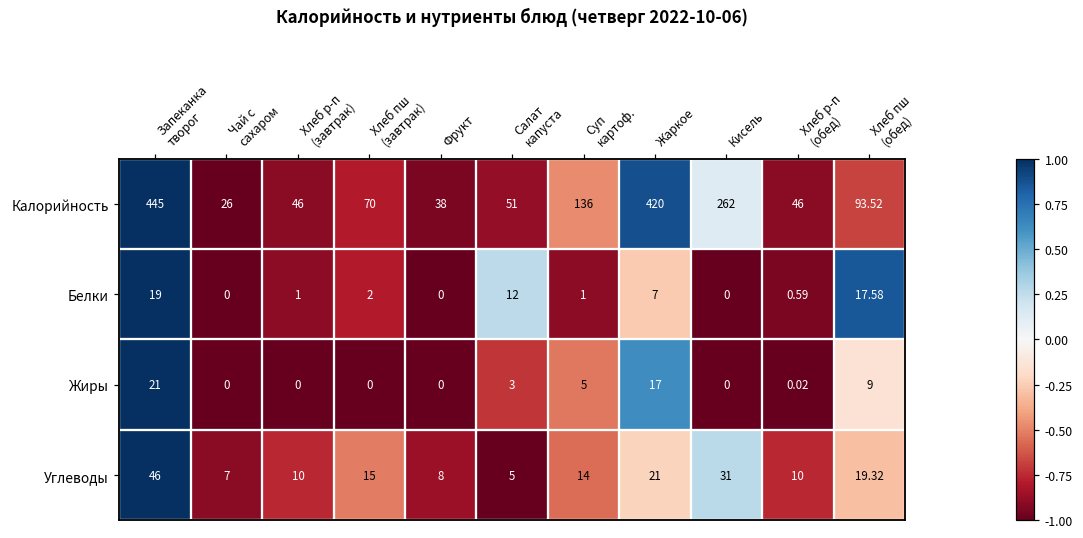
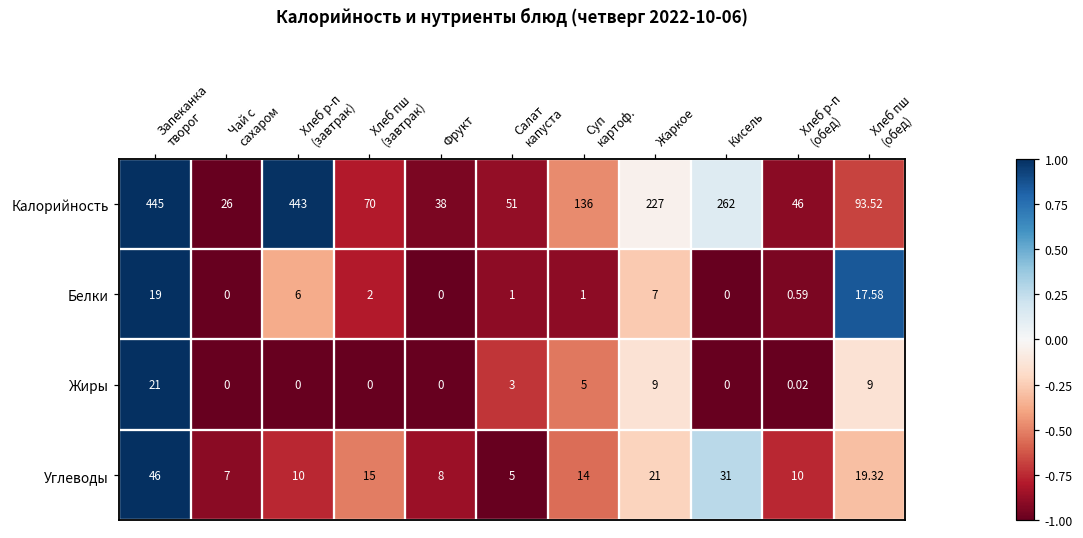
  {
    "Калорийность": {
      "Запеканка творог": 445,
      "Чай с сахаром": 26,
-     "Хлеб р-п (завтрак)": 46,
+     "Хлеб р-п (завтрак)": 443,
      "Хлеб пш (завтрак)": 70,
      "Фрукт": 38,
      "Салат капуста": 51,
      "Суп картоф.": 136,
-     "Жаркое": 420,
+     "Жаркое": 227,
      "Кисель": 262,
      "Хлеб р-п (обед)": 46,
      "Хлеб пш (обед)": 93.52
    },
    "Белки": {
      "Запеканка творог": 19,
      "Чай с сахаром": 0,
-     "Хлеб р-п (завтрак)": 1,
+     "Хлеб р-п (завтрак)": 6,
      "Хлеб пш (завтрак)": 2,
      "Фрукт": 0,
-     "Салат капуста": 12,
+     "Салат капуста": 1,
      "Суп картоф.": 1,
      "Жаркое": 7,
      "Кисель": 0,
      "Хлеб р-п (обед)": 0.59,
      "Хлеб пш (обед)": 17.58
    },
    "Жиры": {
      "Запеканка творог": 21,
      "Чай с сахаром": 0,
      "Хлеб р-п (завтрак)": 0,
      "Хлеб пш (завтрак)": 0,
      "Фрукт": 0,
      "Салат капуста": 3,
      "Суп картоф.": 5,
-     "Жаркое": 17,
+     "Жаркое": 9,
      "Кисель": 0,
      "Хлеб р-п (обед)": 0.02,
      "Хлеб пш (обед)": 9
    },
    "Углеводы": {
      "Запеканка творог": 46,
      "Чай с сахаром": 7,
      "Хлеб р-п (завтрак)": 10,
      "Хлеб пш (завтрак)": 15,
      "Фрукт": 8,
      "Салат капуста": 5,
      "Суп картоф.": 14,
      "Жаркое": 21,
      "Кисель": 31,
      "Хлеб р-п (обед)": 10,
      "Хлеб пш (обед)": 19.32
    }
  }
